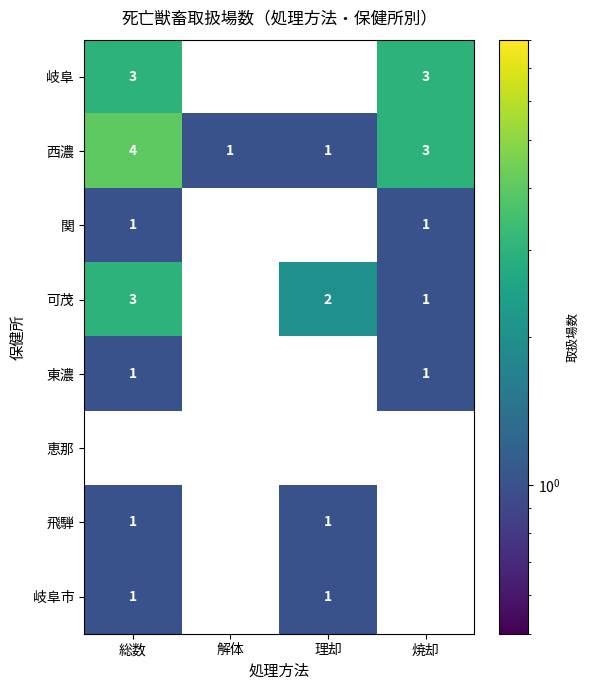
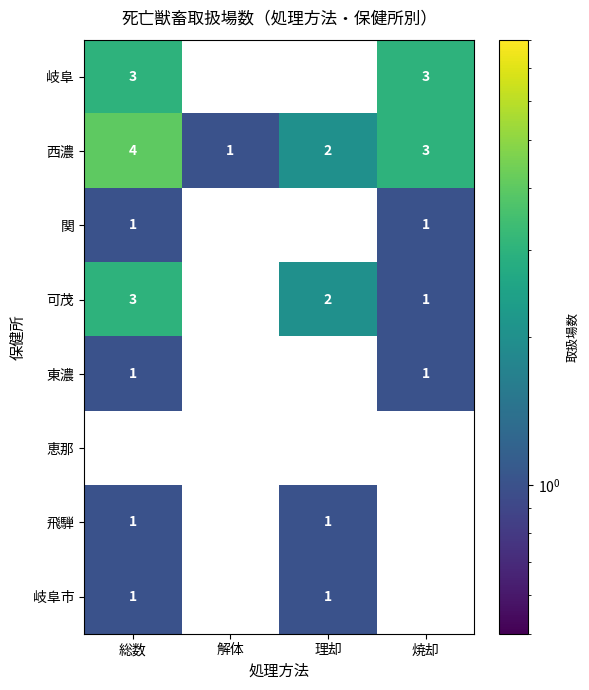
  {
    "岐阜": {
      "総数": 3,
      "焼却": 3
    },
    "西濃": {
      "総数": 4,
      "解体": 1,
-     "理却": 1,
+     "理却": 2,
      "焼却": 3
    },
    "関": {
      "総数": 1,
      "焼却": 1
    },
    "可茂": {
      "総数": 3,
      "理却": 2,
      "焼却": 1
    },
    "東濃": {
      "総数": 1,
      "焼却": 1
    },
    "飛騨": {
      "総数": 1,
      "理却": 1
    },
    "岐阜市": {
      "総数": 1,
      "理却": 1
    }
  }
